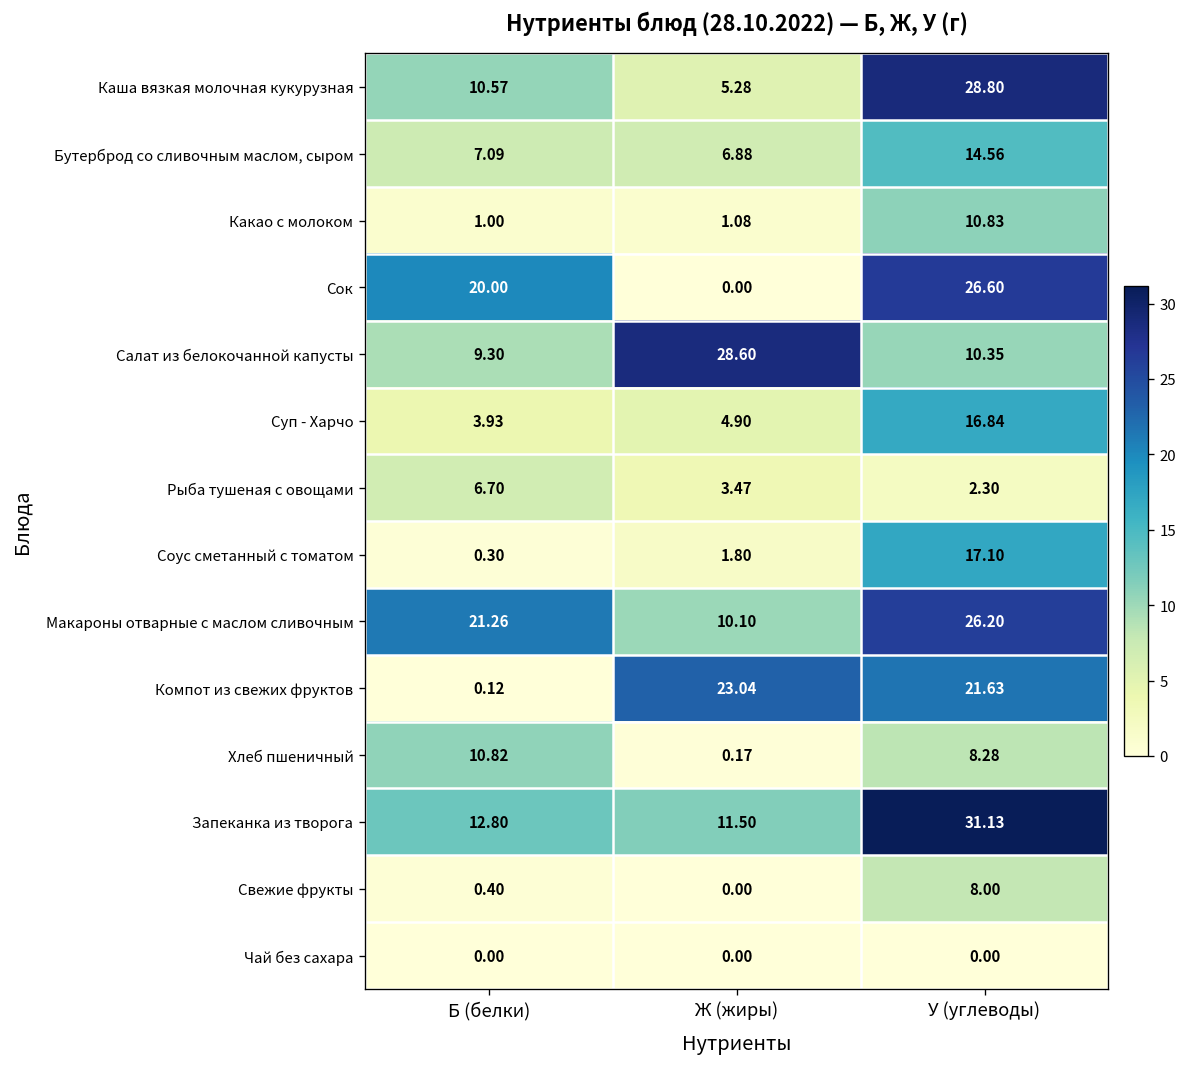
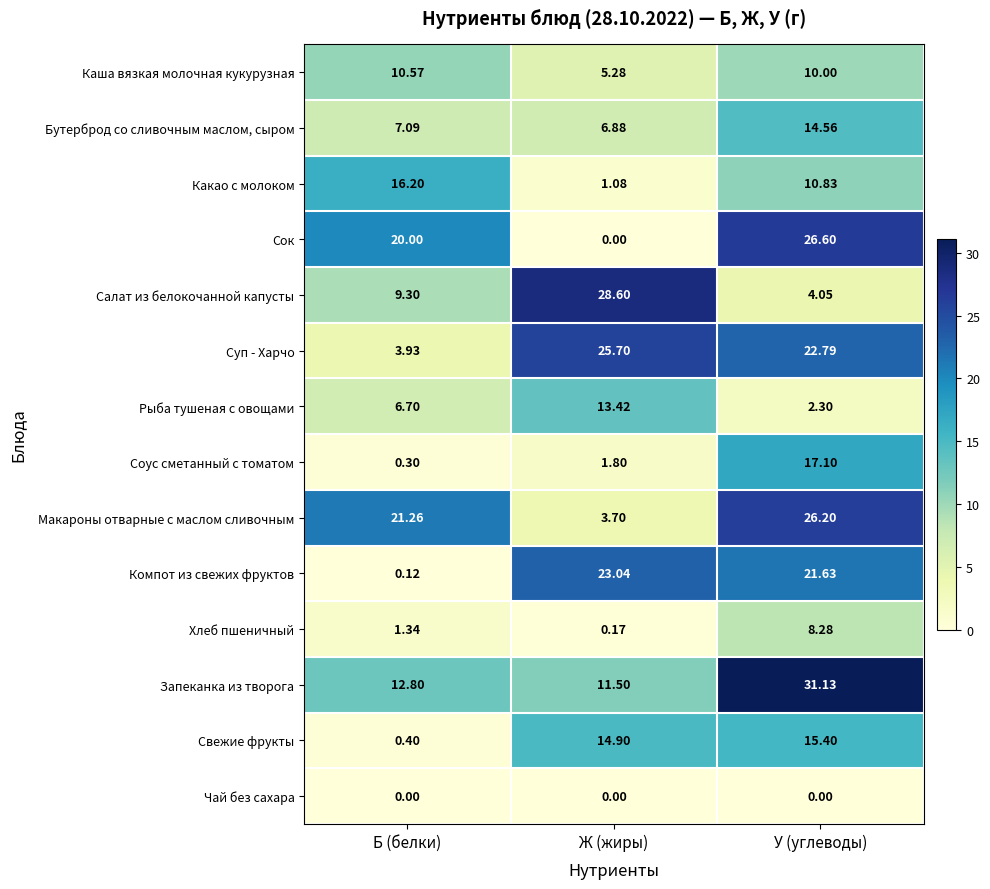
  {
    "Каша вязкая молочная кукурузная": {
      "Б (белки)": 10.57,
      "Ж (жиры)": 5.28,
-     "У (углеводы)": 28.80
+     "У (углеводы)": 10.00
    },
    "Бутерброд со сливочным маслом, сыром": {
      "Б (белки)": 7.09,
      "Ж (жиры)": 6.88,
      "У (углеводы)": 14.56
    },
    "Какао с молоком": {
-     "Б (белки)": 1.00,
+     "Б (белки)": 16.20,
      "Ж (жиры)": 1.08,
      "У (углеводы)": 10.83
    },
    "Сок": {
      "Б (белки)": 20.00,
      "Ж (жиры)": 0.00,
      "У (углеводы)": 26.60
    },
    "Салат из белокочанной капусты": {
      "Б (белки)": 9.30,
      "Ж (жиры)": 28.60,
-     "У (углеводы)": 10.35
+     "У (углеводы)": 4.05
    },
    "Суп - Харчо": {
      "Б (белки)": 3.93,
-     "Ж (жиры)": 4.90,
-     "У (углеводы)": 16.84
+     "Ж (жиры)": 25.70,
+     "У (углеводы)": 22.79
    },
    "Рыба тушеная с овощами": {
      "Б (белки)": 6.70,
-     "Ж (жиры)": 3.47,
+     "Ж (жиры)": 13.42,
      "У (углеводы)": 2.30
    },
    "Соус сметанный с томатом": {
      "Б (белки)": 0.30,
      "Ж (жиры)": 1.80,
      "У (углеводы)": 17.10
    },
    "Макароны отварные с маслом сливочным": {
      "Б (белки)": 21.26,
-     "Ж (жиры)": 10.10,
+     "Ж (жиры)": 3.70,
      "У (углеводы)": 26.20
    },
    "Компот из свежих фруктов": {
      "Б (белки)": 0.12,
      "Ж (жиры)": 23.04,
      "У (углеводы)": 21.63
    },
    "Хлеб пшеничный": {
-     "Б (белки)": 10.82,
+     "Б (белки)": 1.34,
      "Ж (жиры)": 0.17,
      "У (углеводы)": 8.28
    },
    "Запеканка из творога": {
      "Б (белки)": 12.80,
      "Ж (жиры)": 11.50,
      "У (углеводы)": 31.13
    },
    "Свежие фрукты": {
      "Б (белки)": 0.40,
-     "Ж (жиры)": 0.00,
-     "У (углеводы)": 8.00
+     "Ж (жиры)": 14.90,
+     "У (углеводы)": 15.40
    },
    "Чай без сахара": {
      "Б (белки)": 0.00,
      "Ж (жиры)": 0.00,
      "У (углеводы)": 0.00
    }
  }
